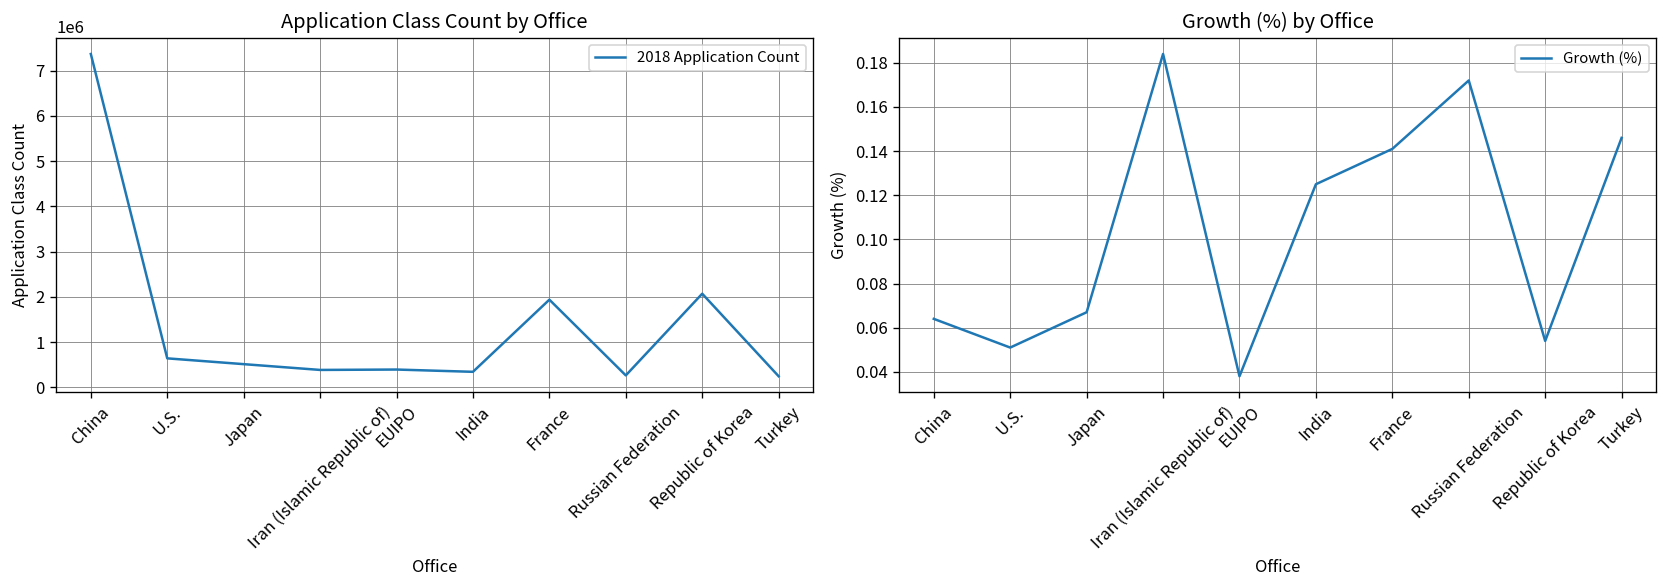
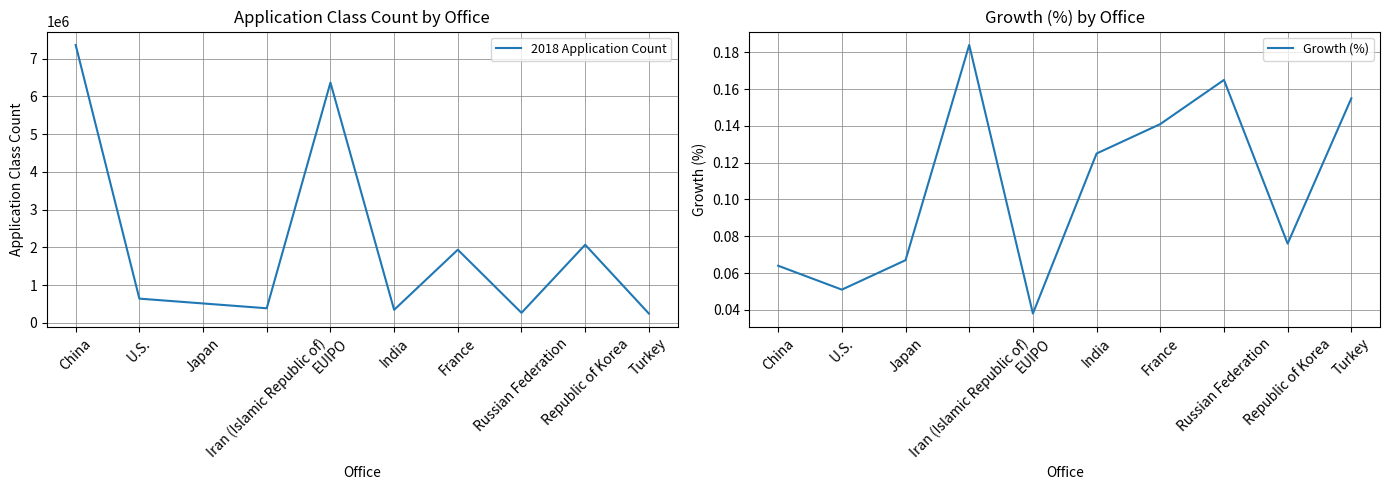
  {
    "Application Class Count by Office": {
      "China": 7400000,
      "U.S.": 600000,
      "Japan": 500000,
      "Iran (Islamic Republic of)": 400000,
-     "EUIPO": 400000,
+     "EUIPO": 6400000,
      "India": 300000,
      "France": 1900000,
      "Russian Federation": 300000,
      "Republic of Korea": 2100000,
      "Turkey": 200000
    },
    "Growth (%) by Office": {
      "China": 0.064,
      "U.S.": 0.051,
      "Japan": 0.067,
      "Iran (Islamic Republic of)": 0.184,
      "EUIPO": 0.038,
      "India": 0.125,
      "France": 0.141,
-     "Russian Federation": 0.172,
-     "Republic of Korea": 0.054,
-     "Turkey": 0.146
+     "Russian Federation": 0.165,
+     "Republic of Korea": 0.076,
+     "Turkey": 0.155
    }
  }
